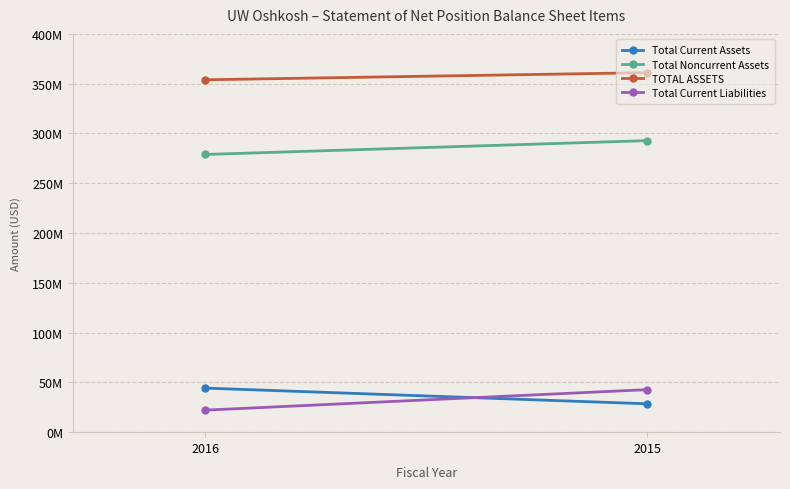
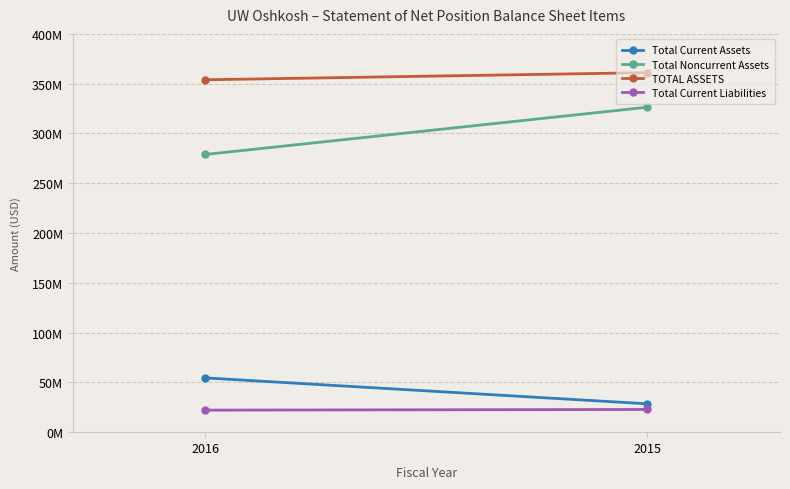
  {
    "Total Current Assets": {
-     "2016": 40000000,
+     "2016": 50000000,
      "2015": 30000000
    },
    "Total Noncurrent Assets": {
      "2016": 280000000,
-     "2015": 290000000
+     "2015": 330000000
    },
    "TOTAL ASSETS": {
      "2016": 350000000
    },
    "Total Current Liabilities": {
      "2016": 20000000,
-     "2015": 40000000
+     "2015": 20000000
    }
  }
